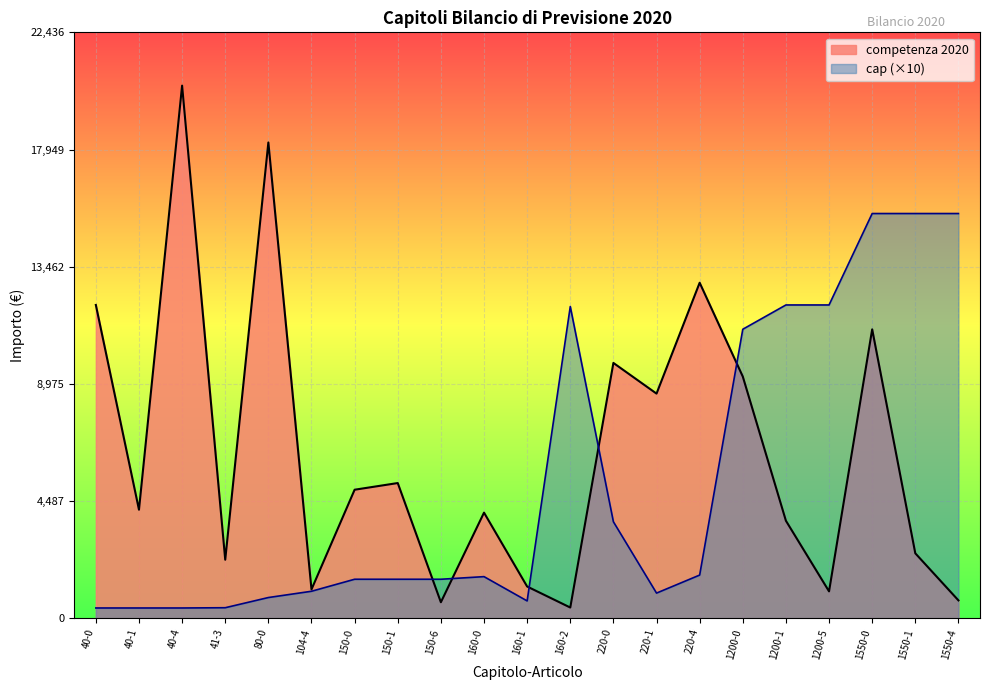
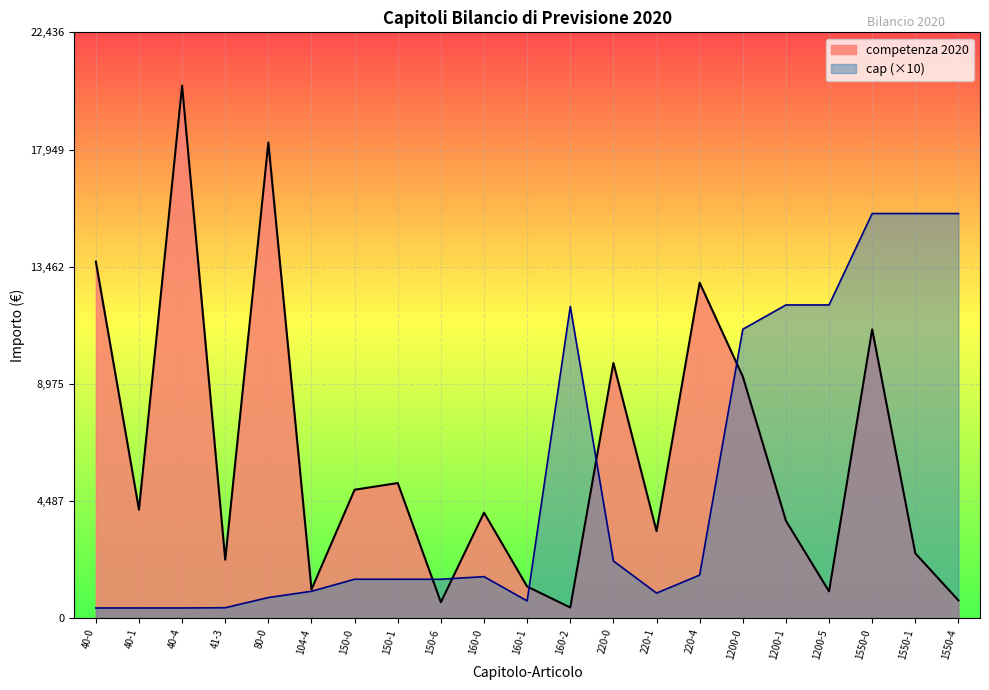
  {
    "competenza 2020": {
-     "40-0": "12,000",
+     "40-0": "13,700",
      "40-1": "4,200",
      "40-4": "20,400",
      "41-3": "2,200",
      "80-0": "18,200",
      "150-0": "4,900",
      "150-1": "5,200",
      "150-6": "600",
      "160-0": "4,100",
      "160-1": "1,200",
      "160-2": "400",
      "220-0": "9,800",
-     "220-1": "8,600",
+     "220-1": "3,300",
      "220-4": "12,900",
      "1200-0": "9,300",
      "1200-1": "3,700",
      "1200-5": "1,000",
      "1550-0": "11,100",
      "1550-1": "2,500",
      "1550-4": "700"
    },
    "cap (×10)": {
      "40-0": "400",
      "40-1": "400",
      "40-4": "400",
      "41-3": "400",
      "80-0": "800",
      "150-0": "1,500",
      "150-1": "1,500",
      "150-6": "1,500",
      "160-0": "1,600",
      "160-1": "700",
      "160-2": "11,900",
-     "220-0": "3,700",
+     "220-0": "2,200",
      "220-1": "1,000",
      "220-4": "1,700",
      "1200-0": "11,100",
      "1200-1": "12,000",
      "1200-5": "12,000",
      "1550-0": "15,500",
      "1550-1": "15,500",
      "1550-4": "15,500"
    }
  }
